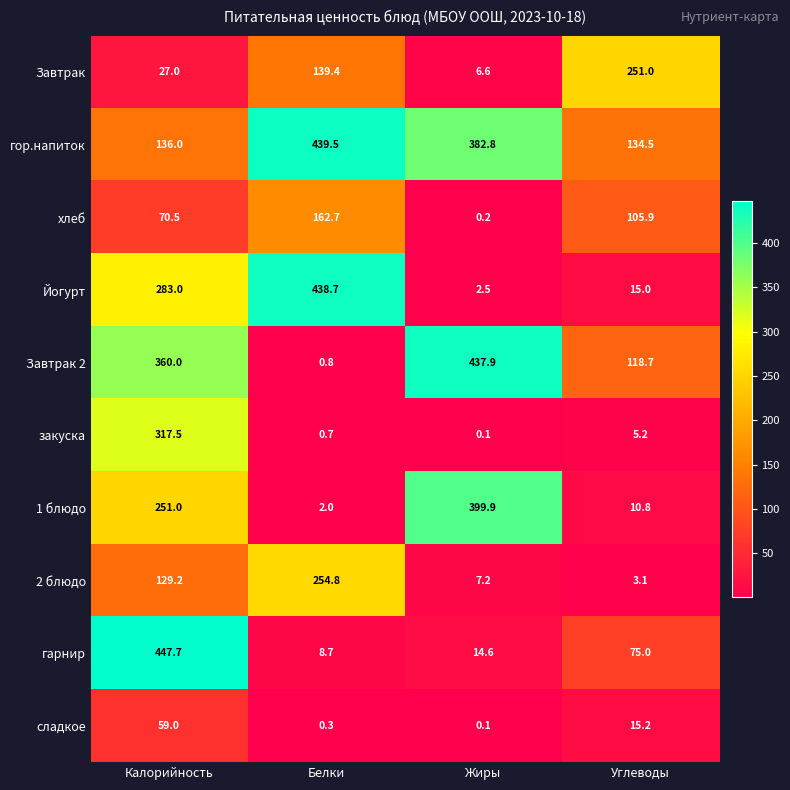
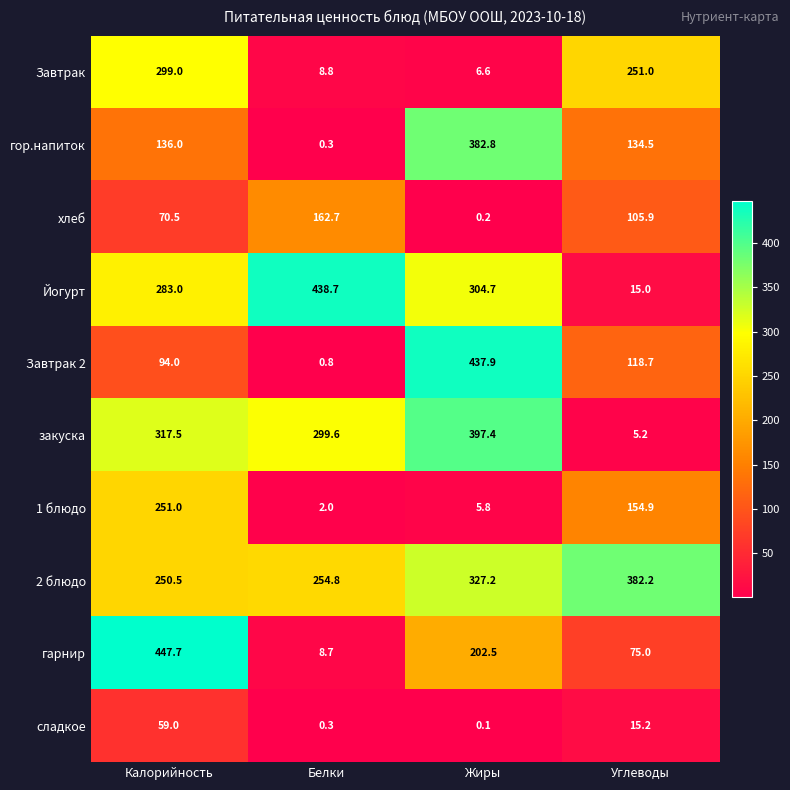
  {
    "Завтрак": {
-     "Калорийность": 27.0,
-     "Белки": 139.4,
+     "Калорийность": 299.0,
+     "Белки": 8.8,
      "Жиры": 6.6,
      "Углеводы": 251.0
    },
    "гор.напиток": {
      "Калорийность": 136.0,
-     "Белки": 439.5,
+     "Белки": 0.3,
      "Жиры": 382.8,
      "Углеводы": 134.5
    },
    "хлеб": {
      "Калорийность": 70.5,
      "Белки": 162.7,
      "Жиры": 0.2,
      "Углеводы": 105.9
    },
    "Йогурт": {
      "Калорийность": 283.0,
      "Белки": 438.7,
-     "Жиры": 2.5,
+     "Жиры": 304.7,
      "Углеводы": 15.0
    },
    "Завтрак 2": {
-     "Калорийность": 360.0,
+     "Калорийность": 94.0,
      "Белки": 0.8,
      "Жиры": 437.9,
      "Углеводы": 118.7
    },
    "закуска": {
      "Калорийность": 317.5,
-     "Белки": 0.7,
-     "Жиры": 0.1,
+     "Белки": 299.6,
+     "Жиры": 397.4,
      "Углеводы": 5.2
    },
    "1 блюдо": {
      "Калорийность": 251.0,
      "Белки": 2.0,
-     "Жиры": 399.9,
-     "Углеводы": 10.8
+     "Жиры": 5.8,
+     "Углеводы": 154.9
    },
    "2 блюдо": {
-     "Калорийность": 129.2,
+     "Калорийность": 250.5,
      "Белки": 254.8,
-     "Жиры": 7.2,
-     "Углеводы": 3.1
+     "Жиры": 327.2,
+     "Углеводы": 382.2
    },
    "гарнир": {
      "Калорийность": 447.7,
      "Белки": 8.7,
-     "Жиры": 14.6,
+     "Жиры": 202.5,
      "Углеводы": 75.0
    },
    "сладкое": {
      "Калорийность": 59.0,
      "Белки": 0.3,
      "Жиры": 0.1,
      "Углеводы": 15.2
    }
  }
